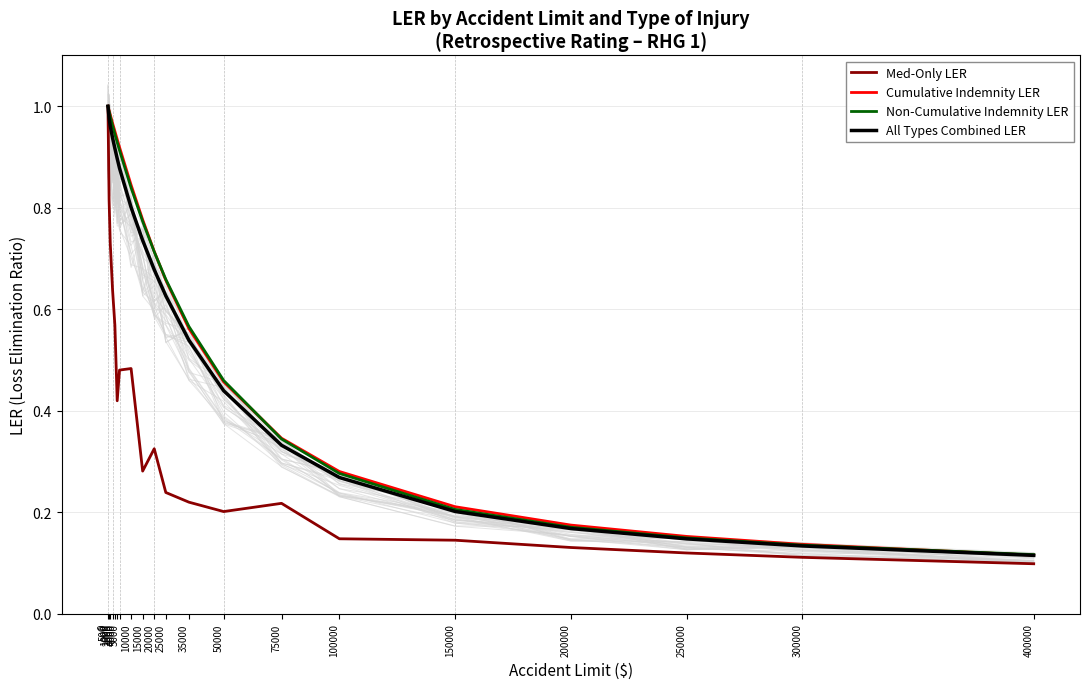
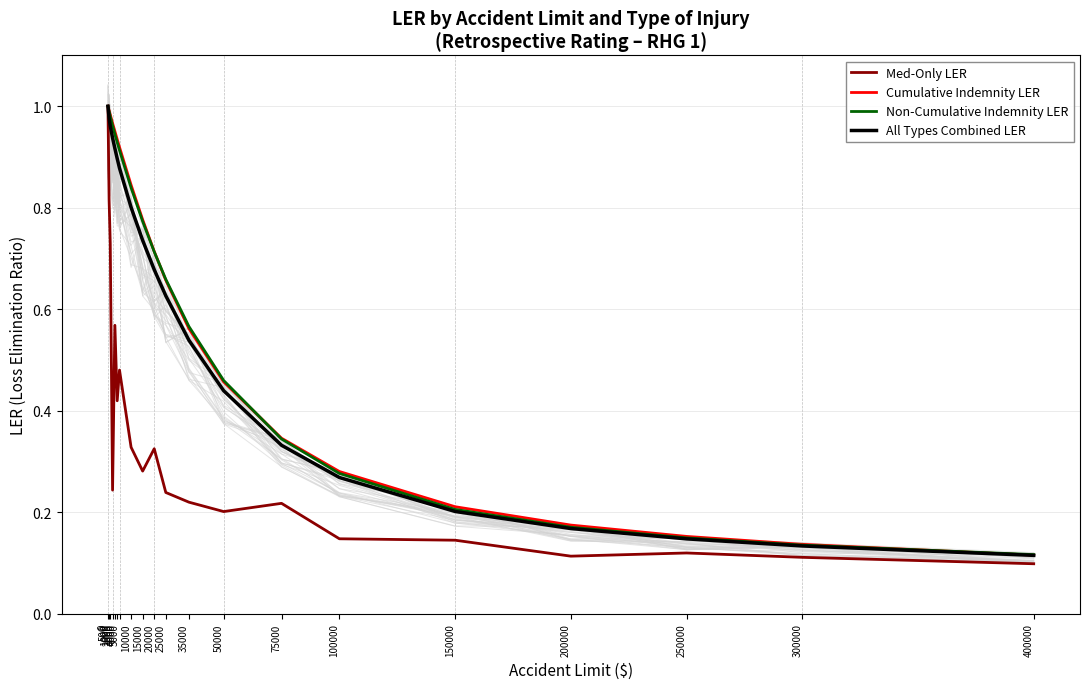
  {
    "Med-Only LER": {
      "500": 0.82,
      "1000": 0.73,
-     "2000": 0.64,
+     "2000": 0.24,
      "3000": 0.57,
      "4000": 0.42,
      "5000": 0.48,
-     "10000": 0.48,
+     "10000": 0.33,
      "15000": 0.28,
      "20000": 0.33,
      "25000": 0.24,
      "35000": 0.22,
      "50000": 0.20,
      "75000": 0.22,
      "100000": 0.15,
      "150000": 0.14,
-     "200000": 0.13,
+     "200000": 0.11,
      "250000": 0.12
    },
    "Cumulative Indemnity LER": {
      "10000": 0.84
    }
  }
